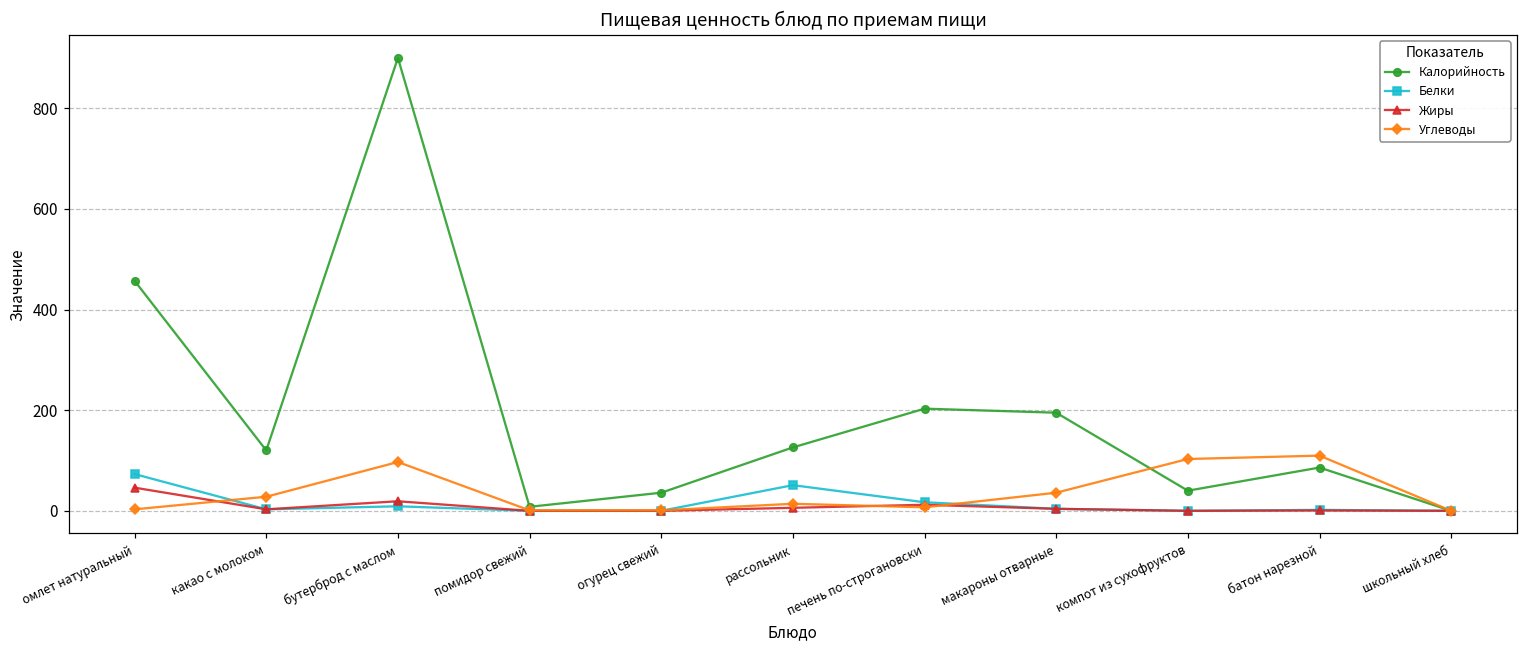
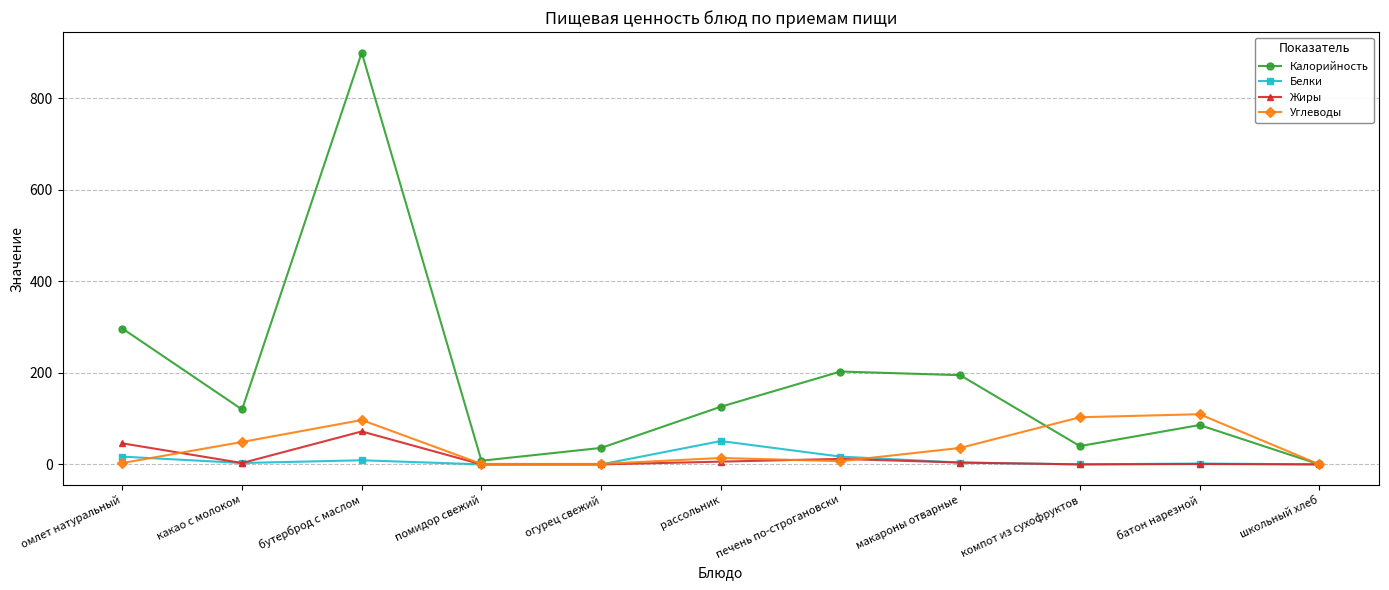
  {
    "Калорийность": {
-     "омлет натуральный": 460,
+     "омлет натуральный": 300,
      "какао с молоком": 120,
      "бутерброд с маслом": 900,
      "помидор свежий": 10,
      "огурец свежий": 40,
      "рассольник": 130,
      "печень по-строгановски": 200,
      "макароны отварные": 200,
      "компот из сухофруктов": 40,
      "батон нарезной": 90
    },
    "Белки": {
-     "омлет натуральный": 70,
+     "омлет натуральный": 20,
      "бутерброд с маслом": 10,
      "рассольник": 50
    },
    "Жиры": {
      "омлет натуральный": 50,
-     "бутерброд с маслом": 20,
+     "бутерброд с маслом": 70,
      "рассольник": 10
    },
    "Углеводы": {
      "омлет натуральный": 0,
-     "какао с молоком": 30,
+     "какао с молоком": 50,
      "бутерброд с маслом": 100,
      "рассольник": 10,
      "макароны отварные": 40,
      "компот из сухофруктов": 100,
      "батон нарезной": 110
    }
  }
